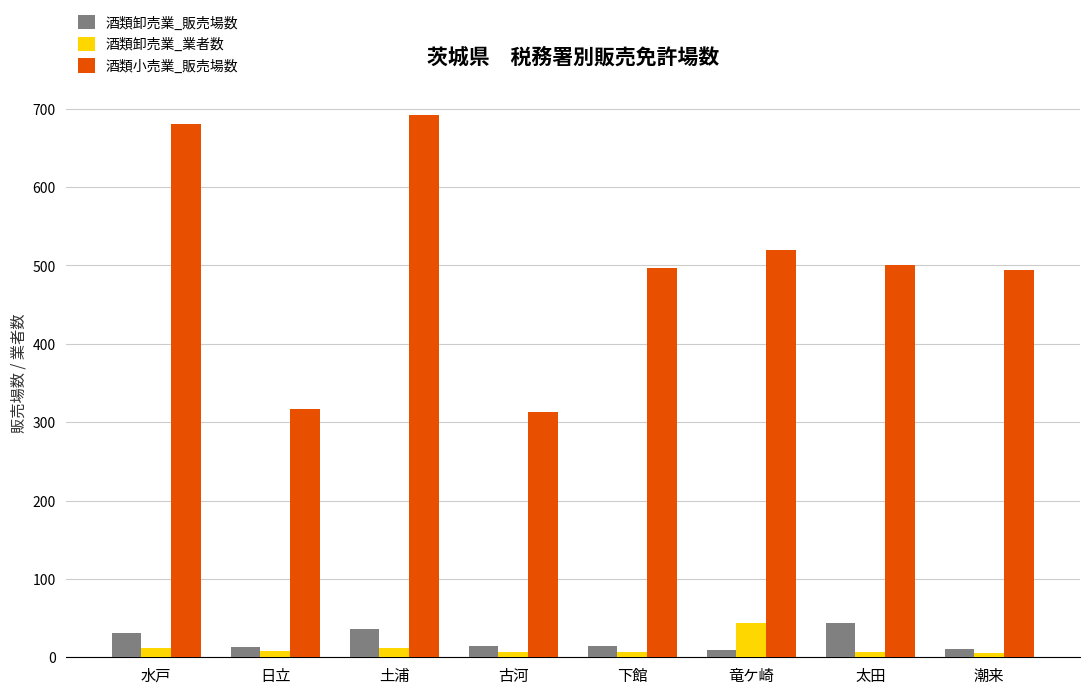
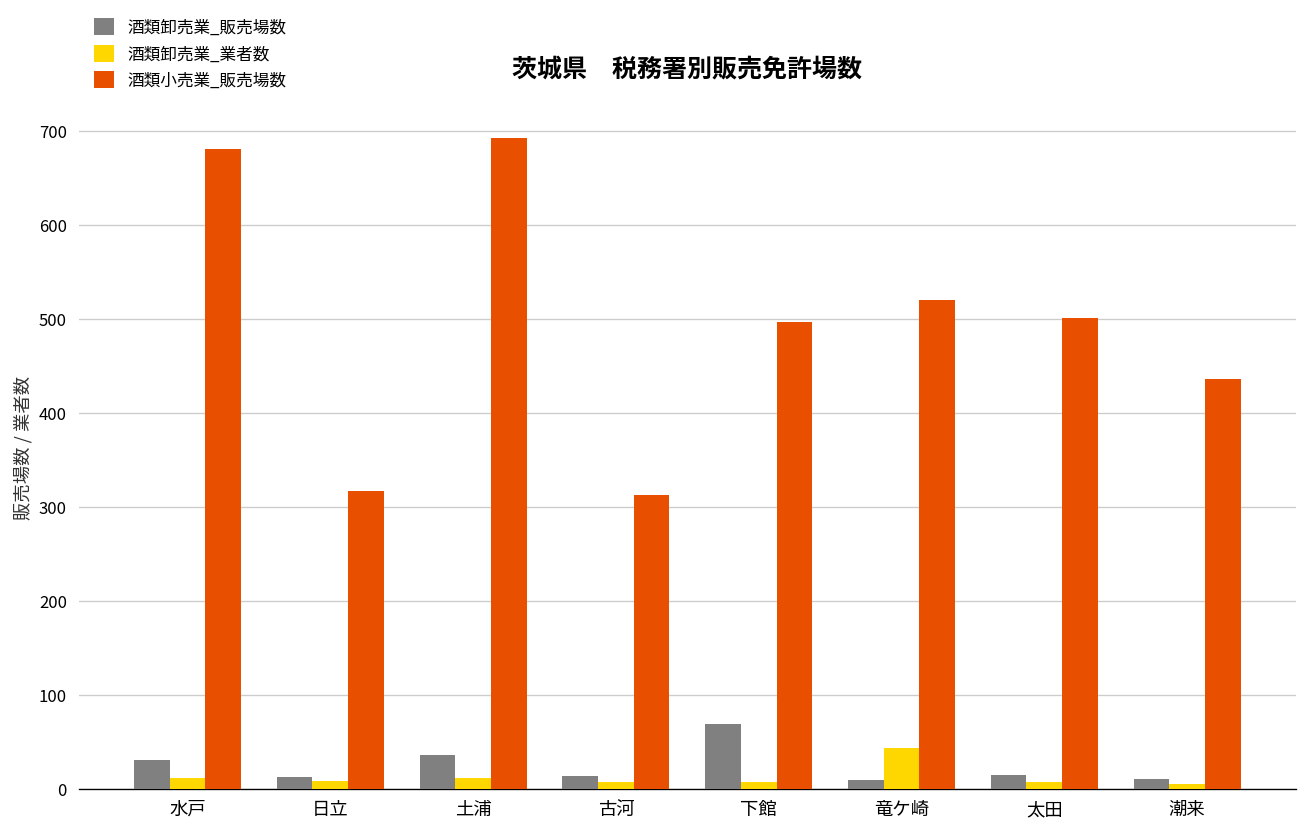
  {
    "酒類卸売業_販売場数": {
      "水戸": 30,
      "日立": 10,
      "土浦": 40,
      "古河": 10,
-     "下館": 10,
+     "下館": 70,
      "竜ケ崎": 10,
-     "太田": 40,
+     "太田": 20,
      "潮来": 10
    },
    "酒類卸売業_業者数": {
      "水戸": 10,
      "日立": 10,
      "土浦": 10,
      "古河": 10,
      "下館": 10,
      "竜ケ崎": 40,
      "太田": 10,
      "潮来": 10
    },
    "酒類小売業_販売場数": {
      "水戸": 680,
      "日立": 320,
      "土浦": 690,
      "古河": 310,
      "下館": 500,
      "竜ケ崎": 520,
      "太田": 500,
-     "潮来": 490
+     "潮来": 440
    }
  }
